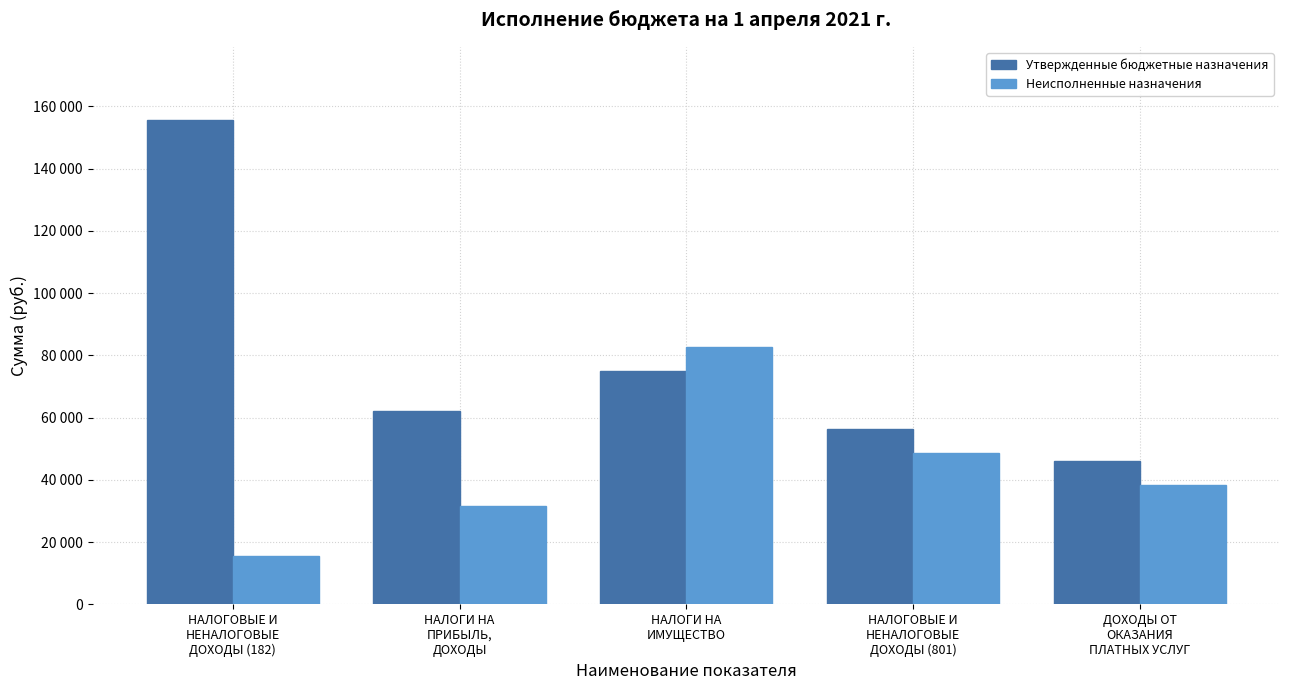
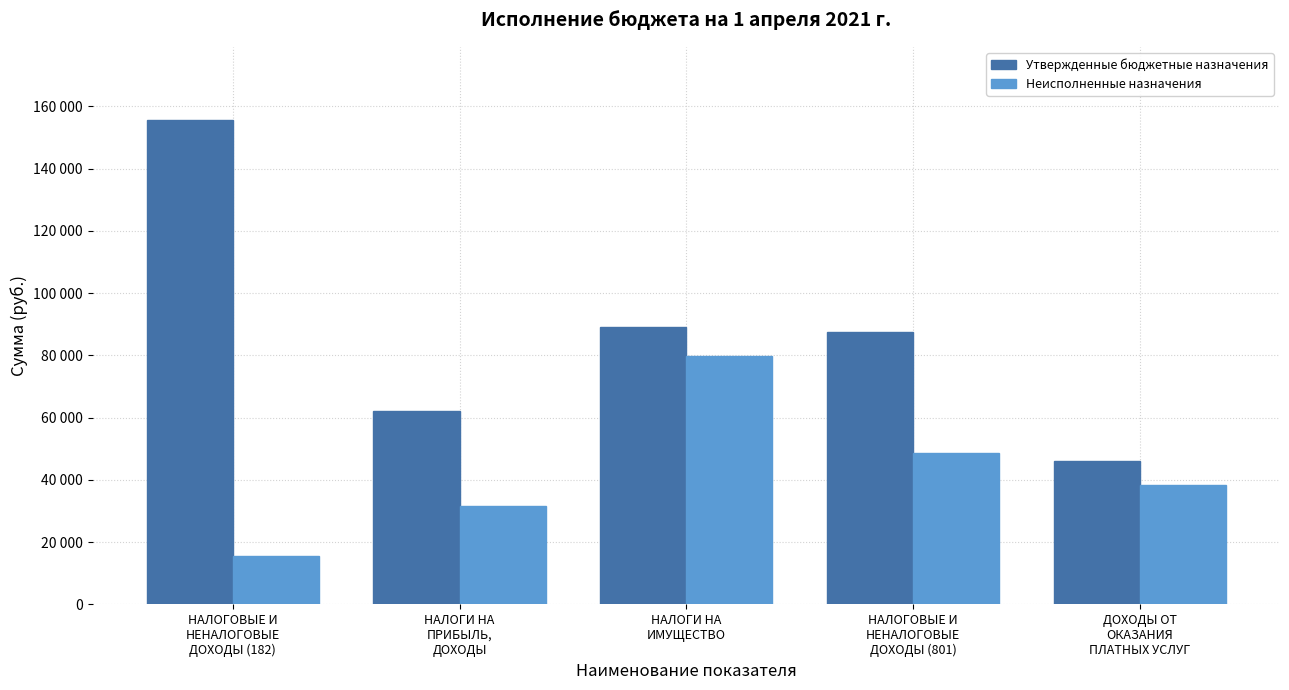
  {
    "Утвержденные бюджетные назначения": {
      "НАЛОГОВЫЕ И НЕНАЛОГОВЫЕ ДОХОДЫ (182)": 156000,
      "НАЛОГИ НА ПРИБЫЛЬ, ДОХОДЫ": 62000,
-     "НАЛОГИ НА ИМУЩЕСТВО": 75000,
-     "НАЛОГОВЫЕ И НЕНАЛОГОВЫЕ ДОХОДЫ (801)": 56000,
+     "НАЛОГИ НА ИМУЩЕСТВО": 89000,
+     "НАЛОГОВЫЕ И НЕНАЛОГОВЫЕ ДОХОДЫ (801)": 87000,
      "ДОХОДЫ ОТ ОКАЗАНИЯ ПЛАТНЫХ УСЛУГ": 46000
    },
    "Неисполненные назначения": {
      "НАЛОГОВЫЕ И НЕНАЛОГОВЫЕ ДОХОДЫ (182)": 16000,
      "НАЛОГИ НА ПРИБЫЛЬ, ДОХОДЫ": 32000,
-     "НАЛОГИ НА ИМУЩЕСТВО": 83000,
+     "НАЛОГИ НА ИМУЩЕСТВО": 80000,
      "НАЛОГОВЫЕ И НЕНАЛОГОВЫЕ ДОХОДЫ (801)": 49000,
      "ДОХОДЫ ОТ ОКАЗАНИЯ ПЛАТНЫХ УСЛУГ": 38000
    }
  }
